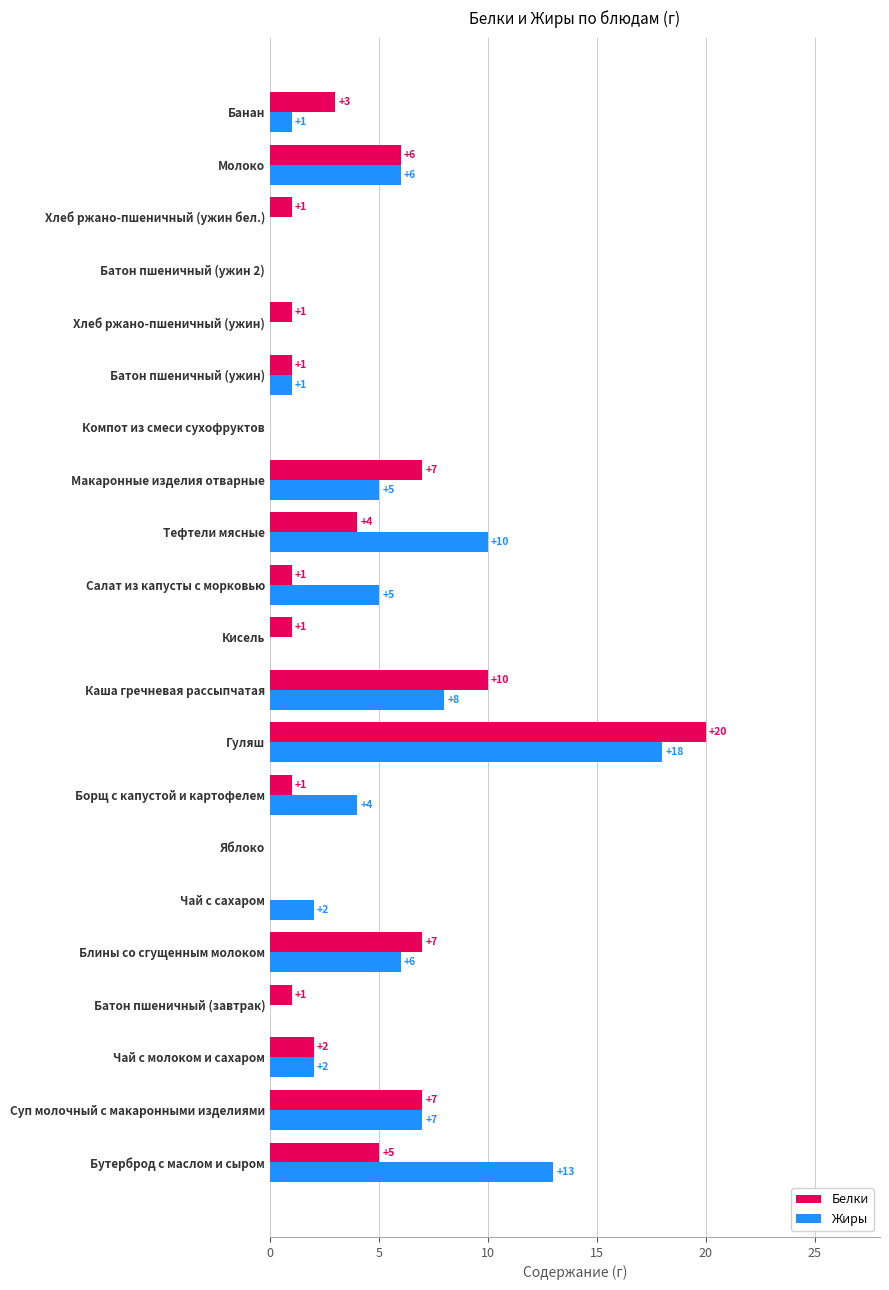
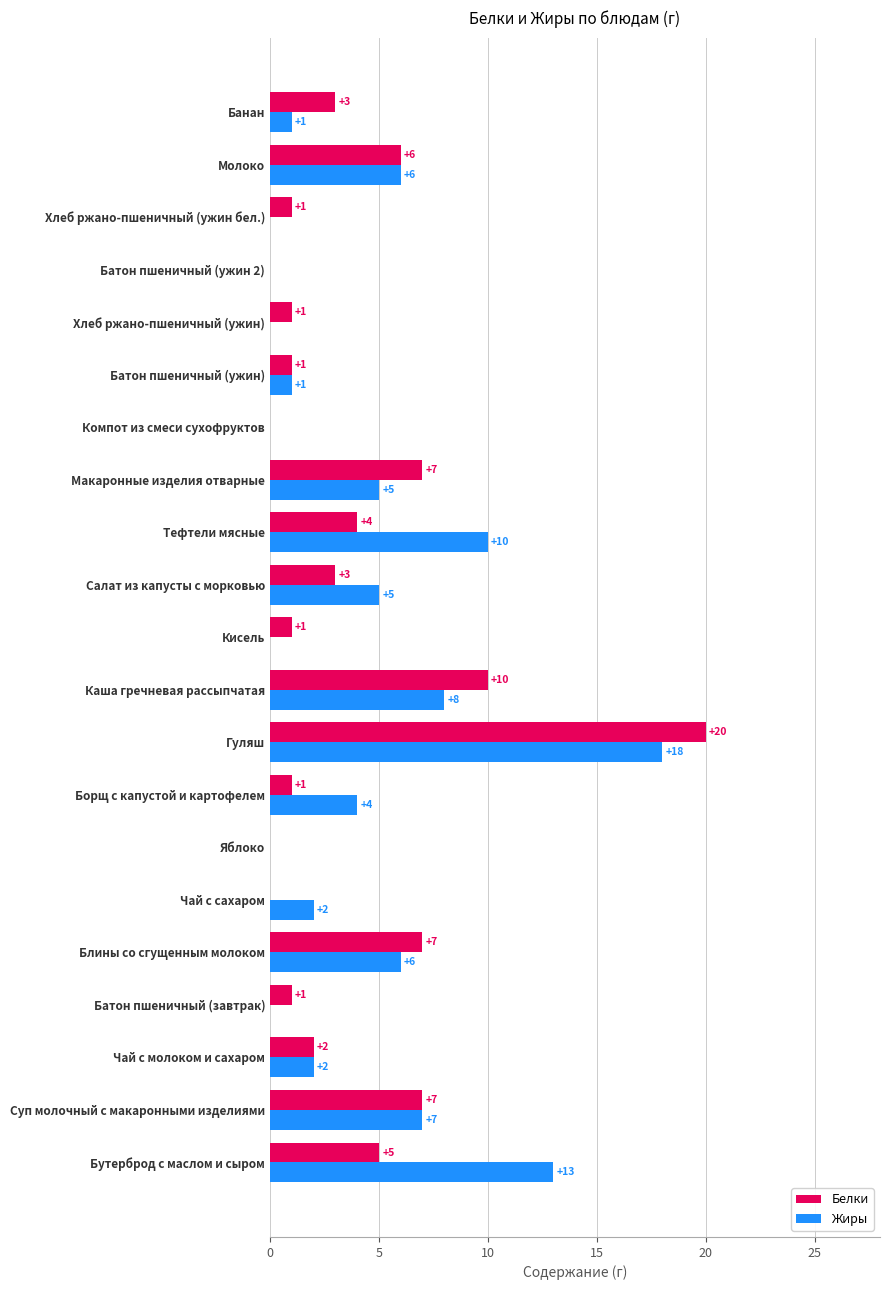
  {
    "Белки": {
      "Банан": "+3",
      "Молоко": "+6",
      "Хлеб ржано-пшеничный (ужин бел.)": "+1",
      "Хлеб ржано-пшеничный (ужин)": "+1",
      "Батон пшеничный (ужин)": "+1",
      "Макаронные изделия отварные": "+7",
      "Тефтели мясные": "+4",
-     "Салат из капусты с морковью": "+1",
+     "Салат из капусты с морковью": "+3",
      "Кисель": "+1",
      "Каша гречневая рассыпчатая": "+10",
      "Гуляш": "+20",
      "Борщ с капустой и картофелем": "+1",
      "Блины со сгущенным молоком": "+7",
      "Батон пшеничный (завтрак)": "+1",
      "Чай с молоком и сахаром": "+2",
      "Суп молочный с макаронными изделиями": "+7",
      "Бутерброд с маслом и сыром": "+5"
    },
    "Жиры": {
      "Банан": "+1",
      "Молоко": "+6",
      "Батон пшеничный (ужин)": "+1",
      "Макаронные изделия отварные": "+5",
      "Тефтели мясные": "+10",
      "Салат из капусты с морковью": "+5",
      "Каша гречневая рассыпчатая": "+8",
      "Гуляш": "+18",
      "Борщ с капустой и картофелем": "+4",
      "Чай с сахаром": "+2",
      "Блины со сгущенным молоком": "+6",
      "Чай с молоком и сахаром": "+2",
      "Суп молочный с макаронными изделиями": "+7",
      "Бутерброд с маслом и сыром": "+13"
    }
  }
